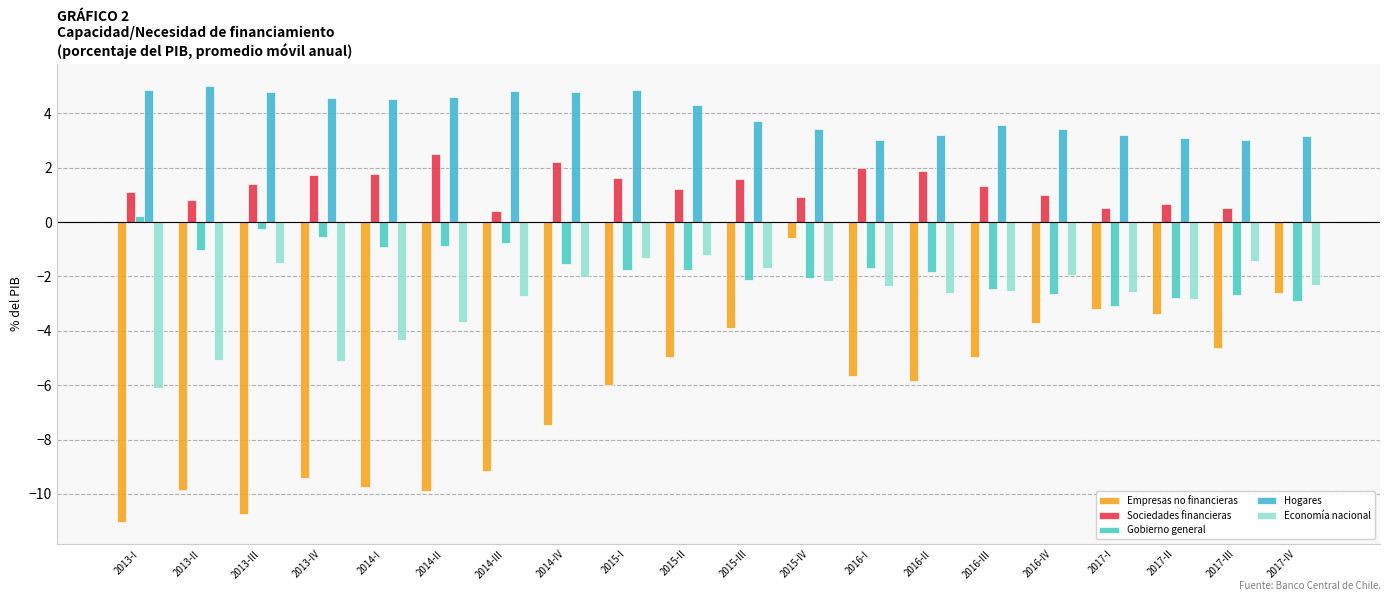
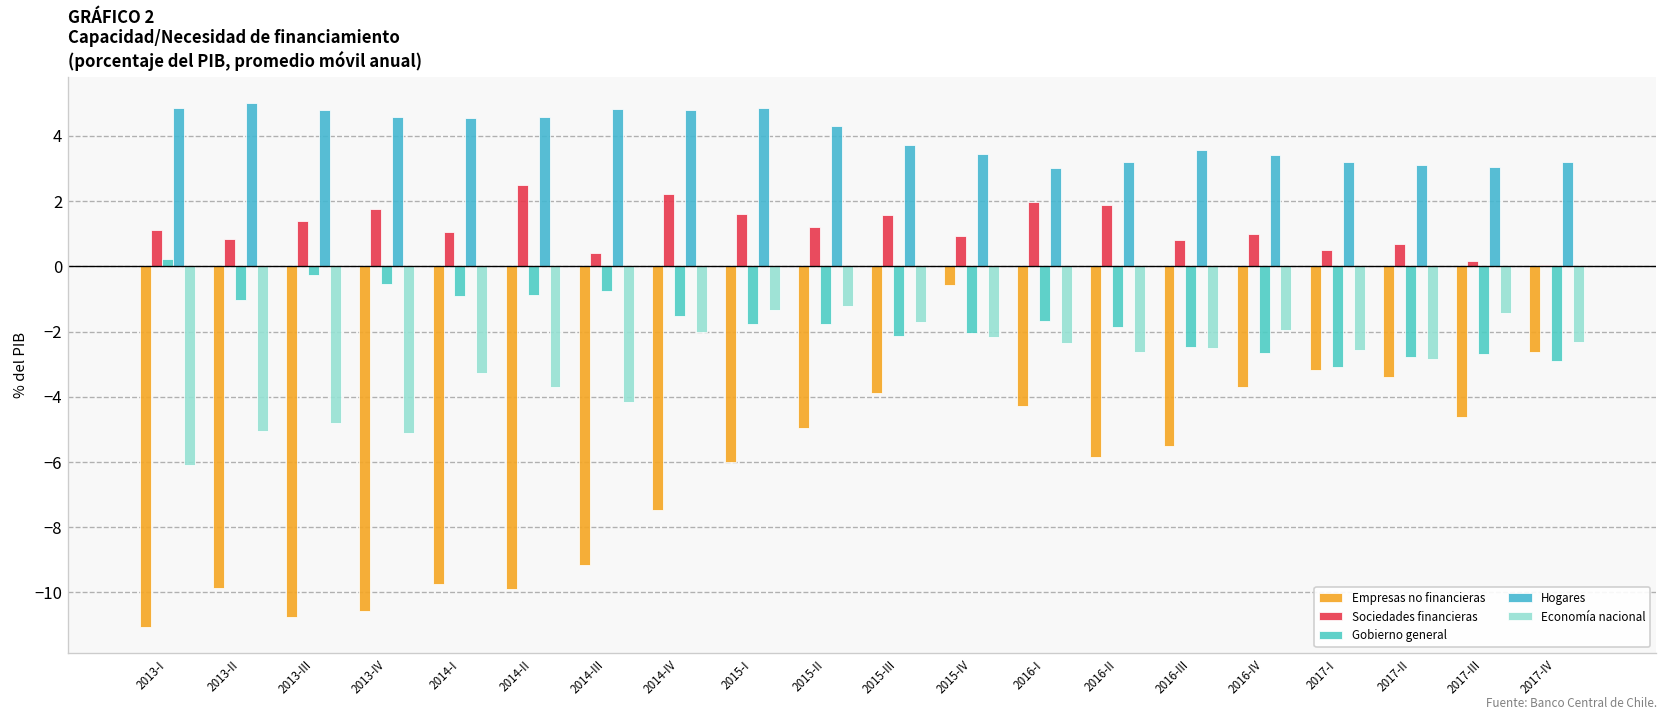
  {
    "Empresas no financieras": {
      "2013-I": -11.0,
      "2013-II": -9.9,
      "2013-III": -10.7,
-     "2013-IV": -9.4,
+     "2013-IV": -10.6,
      "2014-I": -9.7,
      "2014-II": -9.9,
      "2014-III": -9.2,
      "2014-IV": -7.5,
      "2015-I": -6.0,
      "2015-II": -5.0,
      "2015-III": -3.9,
      "2015-IV": -0.6,
-     "2016-I": -5.7,
+     "2016-I": -4.3,
      "2016-II": -5.9,
-     "2016-III": -5.0,
+     "2016-III": -5.5,
      "2016-IV": -3.7,
      "2017-I": -3.2,
      "2017-II": -3.4,
      "2017-III": -4.6,
      "2017-IV": -2.6
    },
    "Sociedades financieras": {
      "2013-I": 1.1,
      "2013-II": 0.8,
      "2013-III": 1.4,
      "2013-IV": 1.7,
-     "2014-I": 1.8,
+     "2014-I": 1.1,
      "2014-II": 2.5,
      "2014-III": 0.4,
      "2014-IV": 2.2,
      "2015-I": 1.6,
      "2015-II": 1.2,
      "2015-III": 1.6,
      "2015-IV": 0.9,
      "2016-I": 2.0,
      "2016-II": 1.9,
-     "2016-III": 1.3,
+     "2016-III": 0.8,
      "2016-IV": 1.0,
      "2017-I": 0.5,
      "2017-II": 0.7,
-     "2017-III": 0.5
+     "2017-III": 0.2
    },
    "Economía nacional": {
      "2013-I": -6.1,
      "2013-II": -5.1,
-     "2013-III": -1.5,
+     "2013-III": -4.8,
      "2013-IV": -5.1,
-     "2014-I": -4.3,
+     "2014-I": -3.3,
      "2014-II": -3.7,
-     "2014-III": -2.7,
+     "2014-III": -4.1,
      "2014-IV": -2.0,
      "2015-I": -1.3,
      "2015-II": -1.2,
      "2015-III": -1.7,
      "2015-IV": -2.2,
      "2016-I": -2.4,
      "2016-II": -2.6,
      "2016-III": -2.5,
      "2016-IV": -1.9,
      "2017-I": -2.6,
      "2017-II": -2.8,
      "2017-III": -1.4,
      "2017-IV": -2.3
    }
  }
